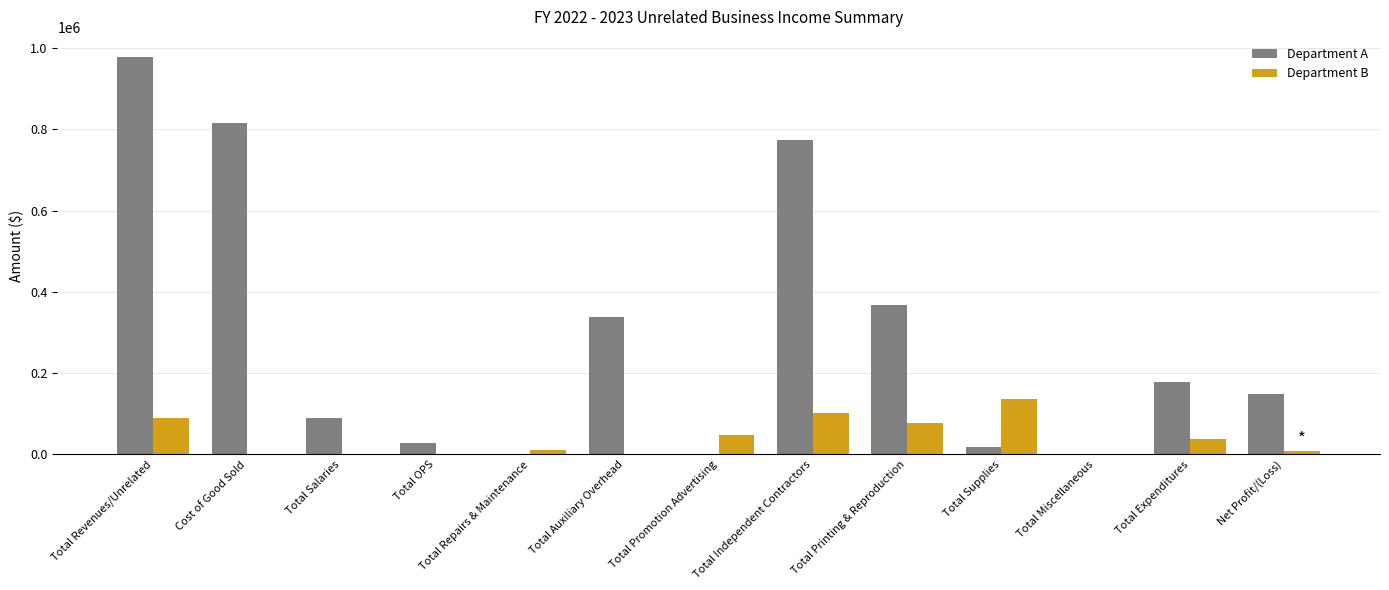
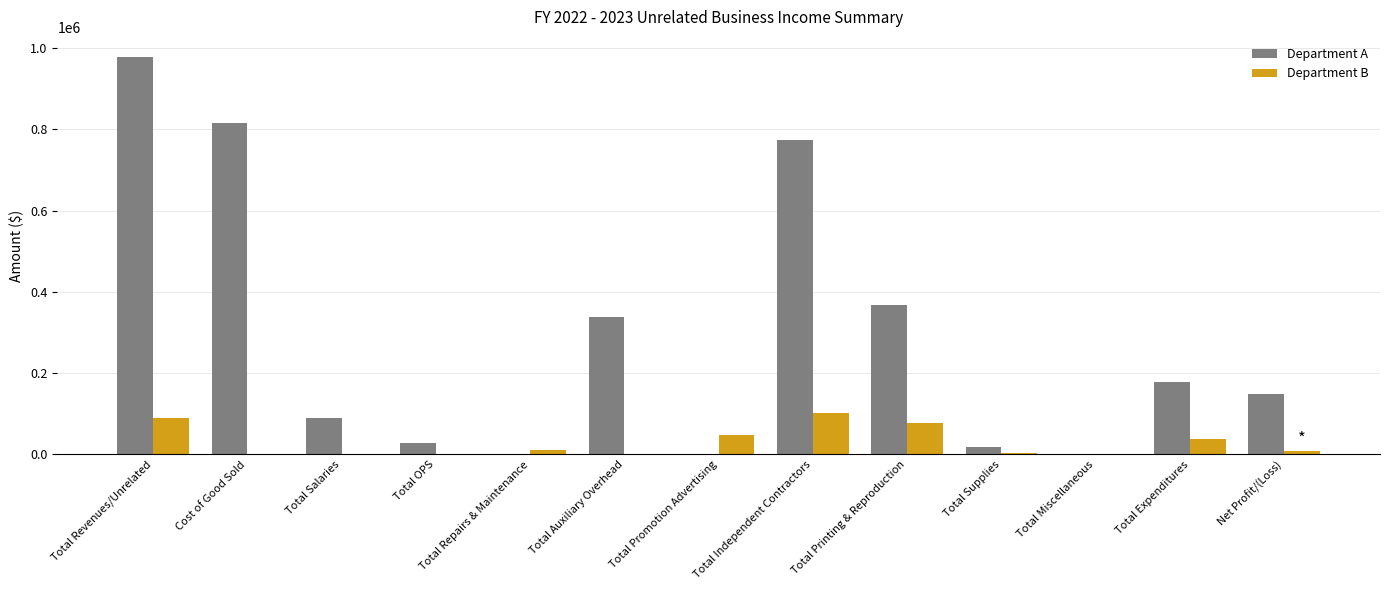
  {
    "Department A": {
      "Total Revenues/Unrelated": 980000,
      "Cost of Good Sold": 820000,
      "Total Salaries": 90000,
      "Total OPS": 30000,
      "Total Auxiliary Overhead": 340000,
      "Total Independent Contractors": 770000,
      "Total Printing & Reproduction": 370000,
      "Total Supplies": 20000,
      "Total Expenditures": 180000,
      "Net Profit/(Loss)": 150000
    },
    "Department B": {
      "Total Revenues/Unrelated": 90000,
      "Cost of Good Sold": 0,
      "Total Salaries": 0,
      "Total OPS": 0,
      "Total Repairs & Maintenance": 10000,
      "Total Promotion Advertising": 50000,
      "Total Independent Contractors": 100000,
      "Total Printing & Reproduction": 80000,
-     "Total Supplies": 140000,
+     "Total Supplies": 0,
      "Total Expenditures": 40000,
      "Net Profit/(Loss)": 10000
    }
  }
